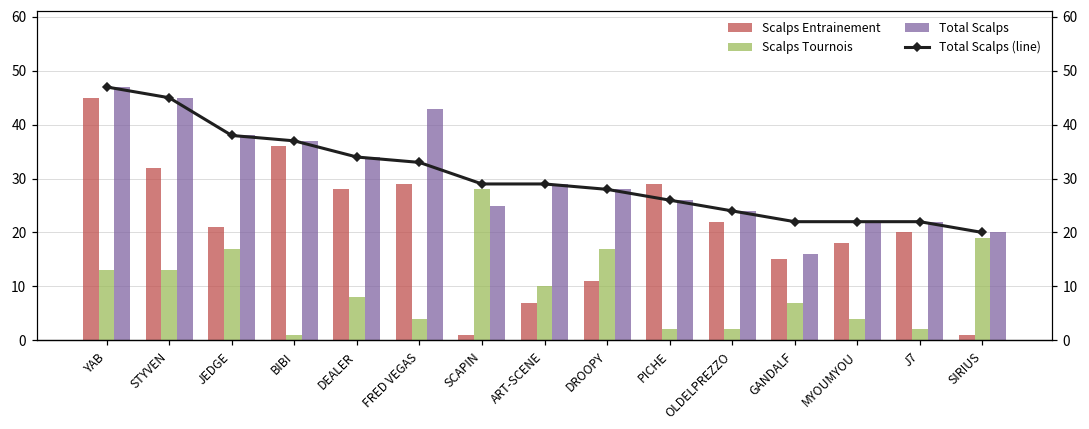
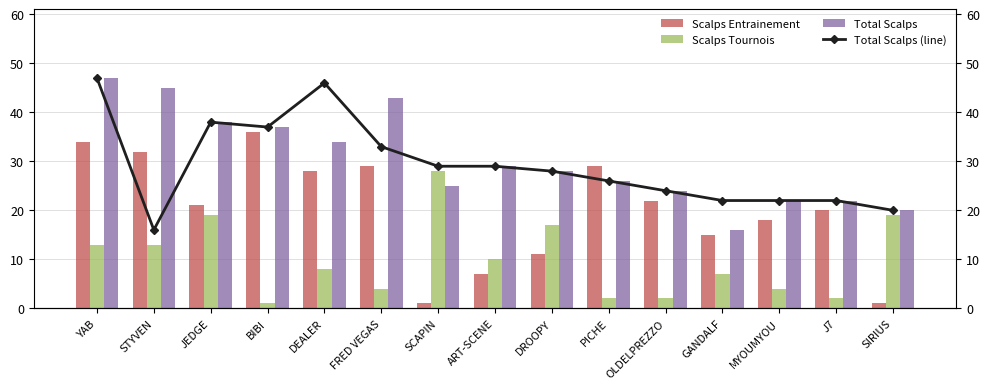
  {
    "Scalps Entrainement": {
-     "YAB": 45,
+     "YAB": 34,
      "STYVEN": 32,
      "JEDGE": 21,
      "BIBI": 36,
      "DEALER": 28,
      "FRED VEGAS": 29,
      "SCAPIN": 1,
      "ART-SCENE": 7,
      "DROOPY": 11,
      "PICHE": 29,
      "OLDELPREZZO": 22,
      "GANDALF": 15,
      "MYOUMYOU": 18,
      "J7": 20,
      "SIRIUS": 1
    },
    "Scalps Tournois": {
      "YAB": 13,
      "STYVEN": 13,
-     "JEDGE": 17,
+     "JEDGE": 19,
      "BIBI": 1,
      "DEALER": 8,
      "FRED VEGAS": 4,
      "SCAPIN": 28,
      "ART-SCENE": 10,
      "DROOPY": 17,
      "PICHE": 2,
      "OLDELPREZZO": 2,
      "GANDALF": 7,
      "MYOUMYOU": 4,
      "J7": 2,
      "SIRIUS": 19
    },
    "Total Scalps": {
      "YAB": 47,
      "STYVEN": 45,
      "JEDGE": 38,
      "BIBI": 37,
      "DEALER": 34,
      "FRED VEGAS": 43,
      "SCAPIN": 25,
      "ART-SCENE": 29,
      "DROOPY": 28,
      "PICHE": 26,
      "OLDELPREZZO": 24,
      "GANDALF": 16,
      "MYOUMYOU": 22,
      "J7": 22,
      "SIRIUS": 20
    },
    "Total Scalps (line)": {
      "YAB": 47,
-     "STYVEN": 45,
+     "STYVEN": 16,
      "JEDGE": 38,
      "BIBI": 37,
-     "DEALER": 34,
+     "DEALER": 46,
      "FRED VEGAS": 33,
      "SCAPIN": 29,
      "ART-SCENE": 29,
      "DROOPY": 28,
      "PICHE": 26,
      "OLDELPREZZO": 24,
      "GANDALF": 22,
      "MYOUMYOU": 22,
      "J7": 22,
      "SIRIUS": 20
    }
  }
